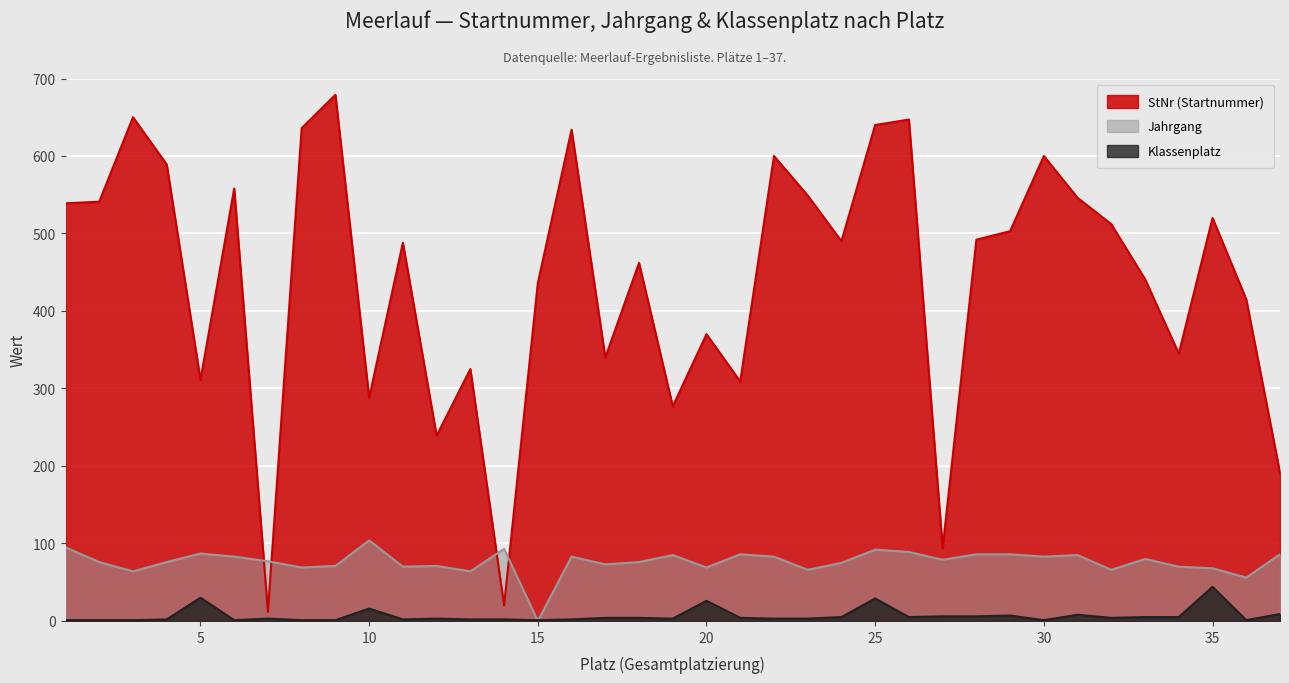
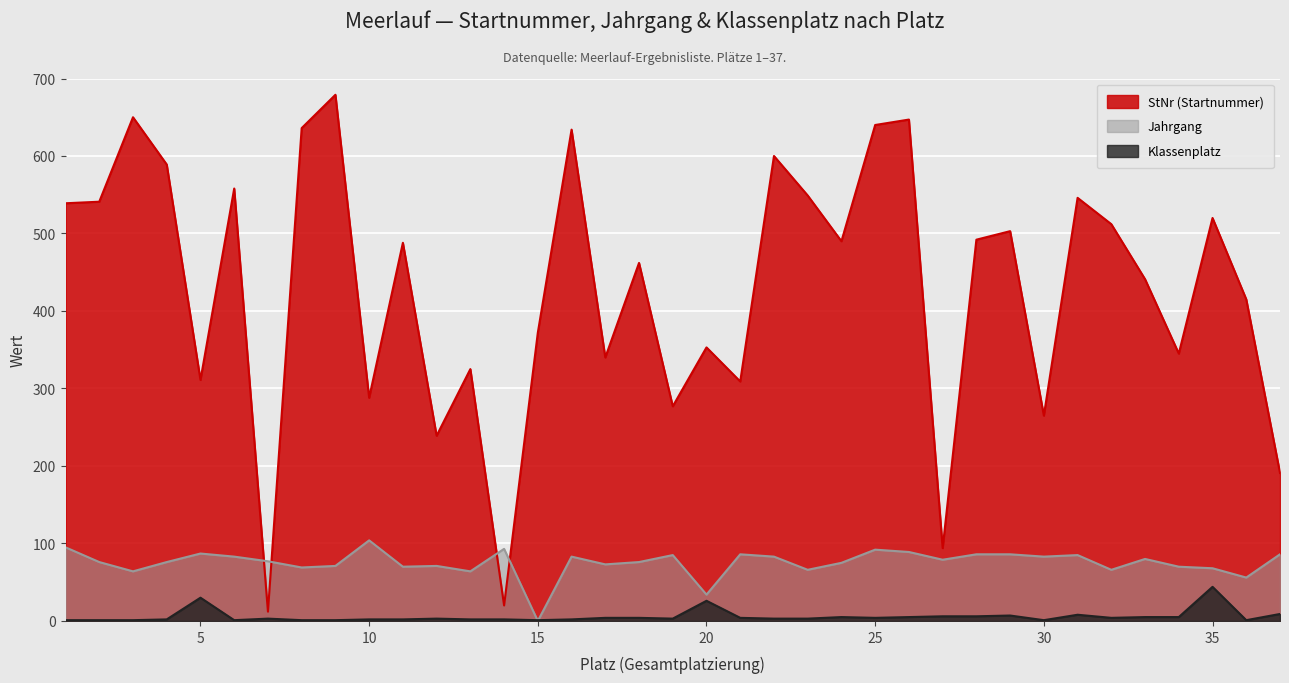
  {
    "StNr (Startnummer)": {
      "5": 310,
      "10": 290,
-     "15": 440,
-     "20": 370,
+     "15": 370,
+     "20": 350,
      "25": 640,
-     "30": 600,
+     "30": 270,
      "35": 520
    },
    "Jahrgang": {
      "5": 90,
      "10": 100,
-     "20": 70,
+     "20": 30,
      "25": 90,
      "30": 80,
      "35": 70
    },
    "Klassenplatz": {
      "5": 30,
-     "10": 20,
+     "10": 0,
      "20": 30,
-     "25": 30,
+     "25": 0,
      "30": 0,
      "35": 40
    }
  }
